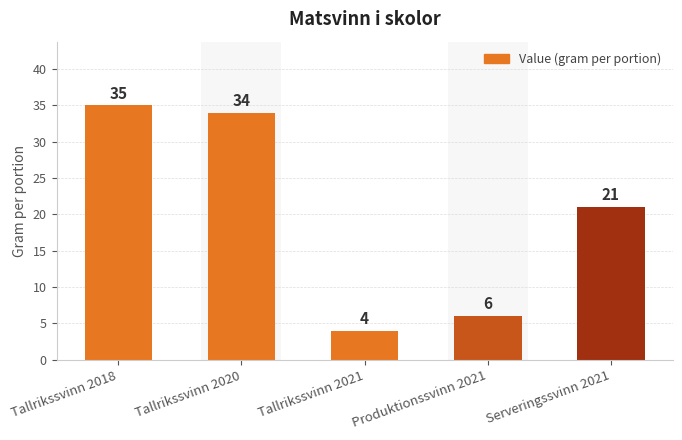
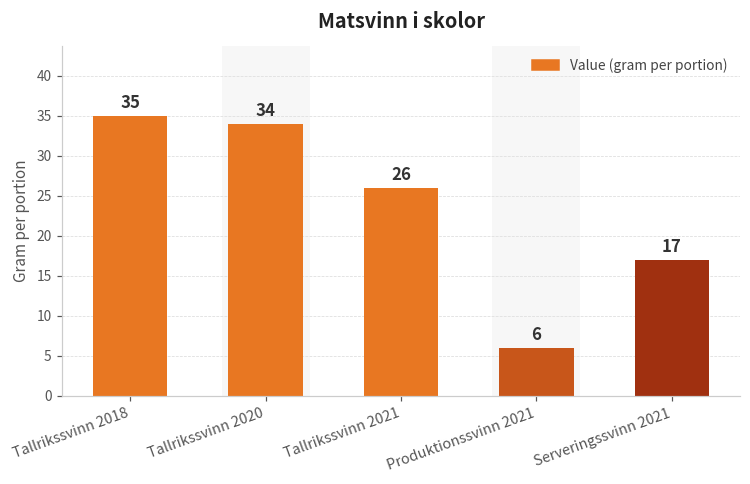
  {
    "Tallrikssvinn 2018": 35,
    "Tallrikssvinn 2020": 34,
-   "Tallrikssvinn 2021": 4,
+   "Tallrikssvinn 2021": 26,
    "Produktionssvinn 2021": 6,
-   "Serveringssvinn 2021": 21
+   "Serveringssvinn 2021": 17
  }
